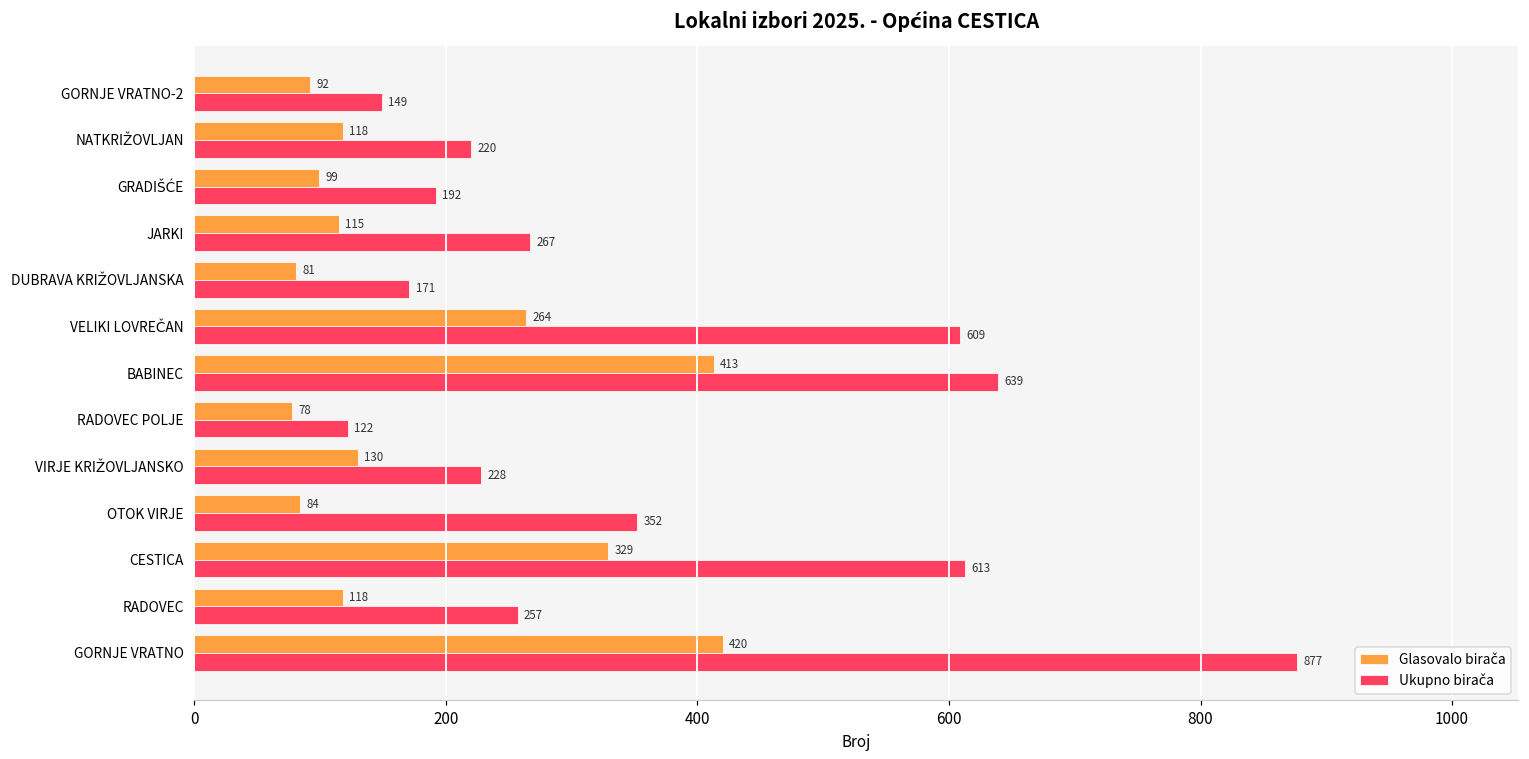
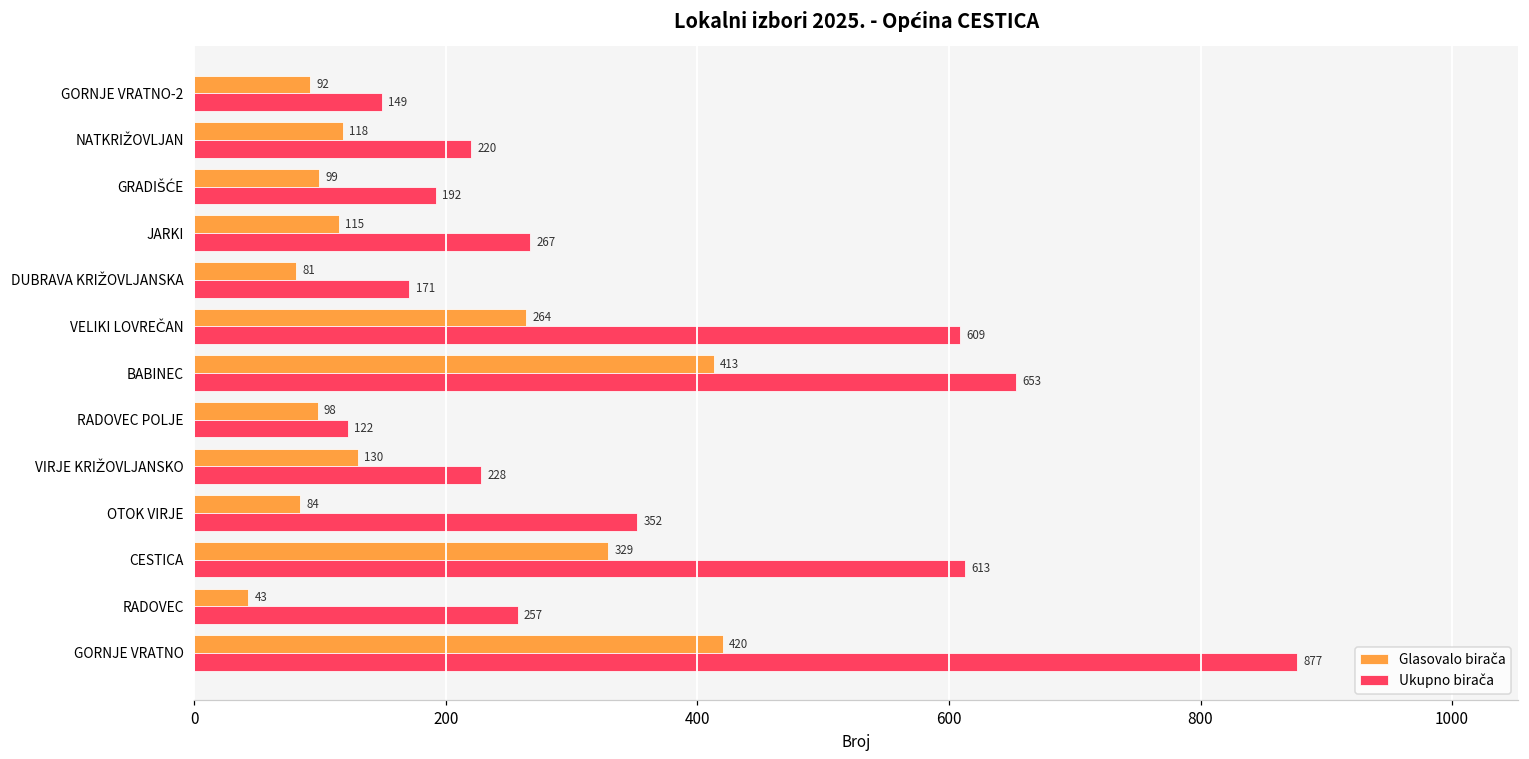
  {
    "Glasovalo birača": {
      "GORNJE VRATNO-2": 92,
      "NATKRIŽOVLJAN": 118,
      "GRADIŠĆE": 99,
      "JARKI": 115,
      "DUBRAVA KRIŽOVLJANSKA": 81,
      "VELIKI LOVREČAN": 264,
      "BABINEC": 413,
-     "RADOVEC POLJE": 78,
+     "RADOVEC POLJE": 98,
      "VIRJE KRIŽOVLJANSKO": 130,
      "OTOK VIRJE": 84,
      "CESTICA": 329,
-     "RADOVEC": 118,
+     "RADOVEC": 43,
      "GORNJE VRATNO": 420
    },
    "Ukupno birača": {
      "GORNJE VRATNO-2": 149,
      "NATKRIŽOVLJAN": 220,
      "GRADIŠĆE": 192,
      "JARKI": 267,
      "DUBRAVA KRIŽOVLJANSKA": 171,
      "VELIKI LOVREČAN": 609,
-     "BABINEC": 639,
+     "BABINEC": 653,
      "RADOVEC POLJE": 122,
      "VIRJE KRIŽOVLJANSKO": 228,
      "OTOK VIRJE": 352,
      "CESTICA": 613,
      "RADOVEC": 257,
      "GORNJE VRATNO": 877
    }
  }
